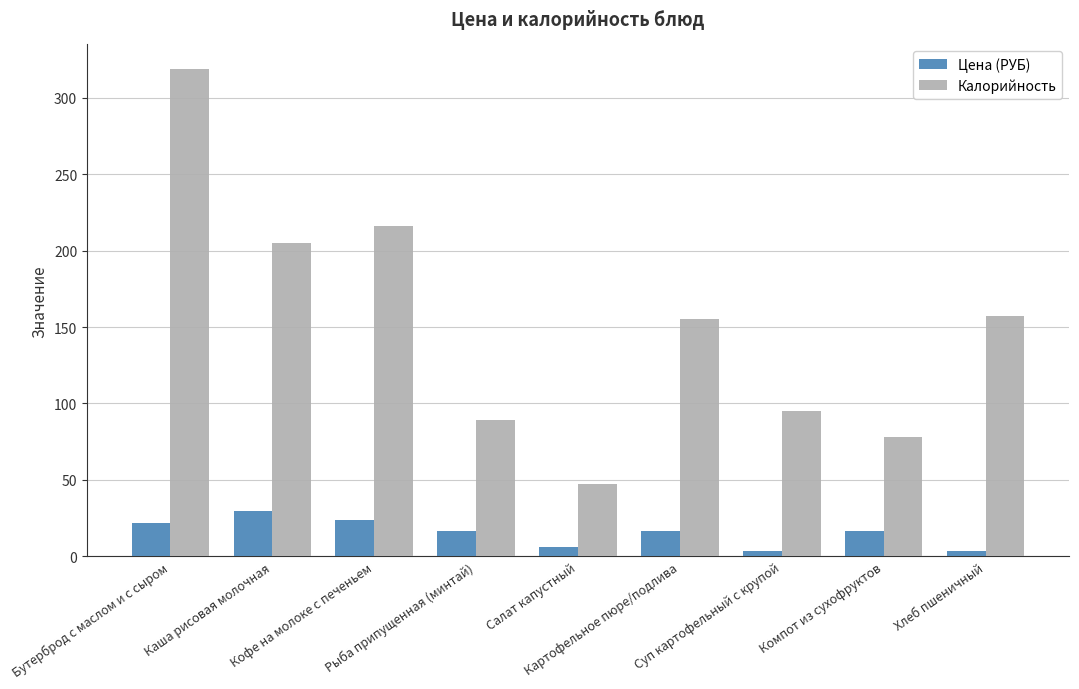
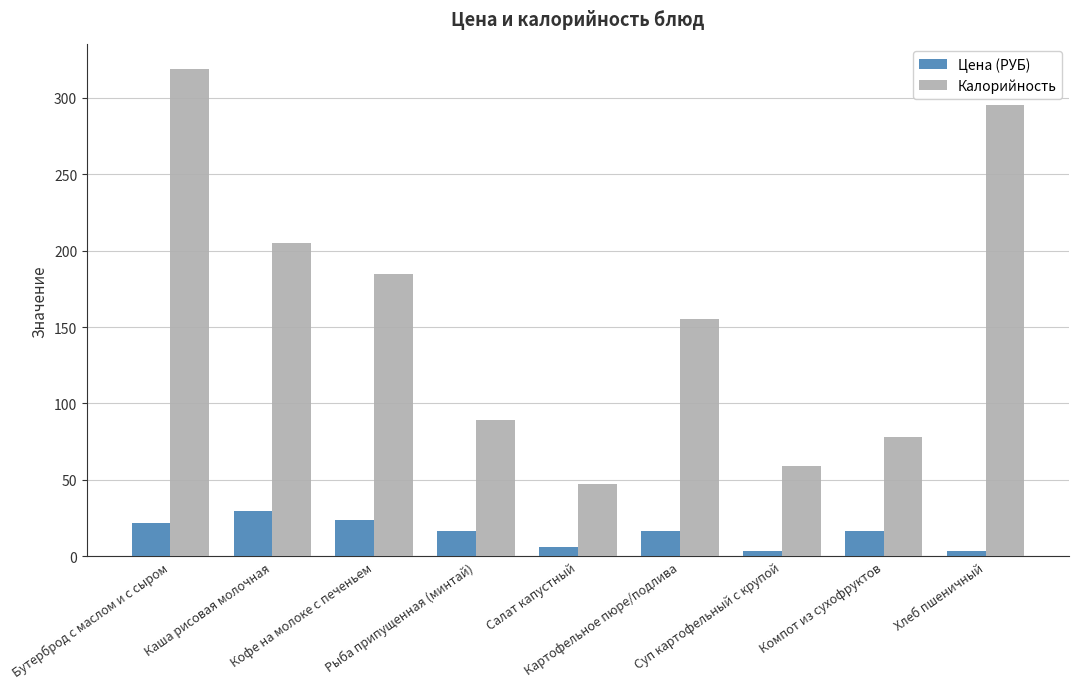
  {
    "Цена (РУБ)": {
      "Бутерброд с маслом и с сыром": 21,
      "Каша рисовая молочная": 30,
      "Кофе на молоке с печеньем": 23,
      "Рыба припущенная (минтай)": 16,
      "Салат капустный": 6,
      "Картофельное пюре/подлива": 16,
      "Суп картофельный с крупой": 4,
      "Компот из сухофруктов": 16,
      "Хлеб пшеничный": 4
    },
    "Калорийность": {
      "Бутерброд с маслом и с сыром": 319,
      "Каша рисовая молочная": 205,
-     "Кофе на молоке с печеньем": 216,
+     "Кофе на молоке с печеньем": 185,
      "Рыба припущенная (минтай)": 89,
      "Салат капустный": 47,
      "Картофельное пюре/подлива": 155,
-     "Суп картофельный с крупой": 95,
+     "Суп картофельный с крупой": 59,
      "Компот из сухофруктов": 78,
-     "Хлеб пшеничный": 157
+     "Хлеб пшеничный": 295
    }
  }
